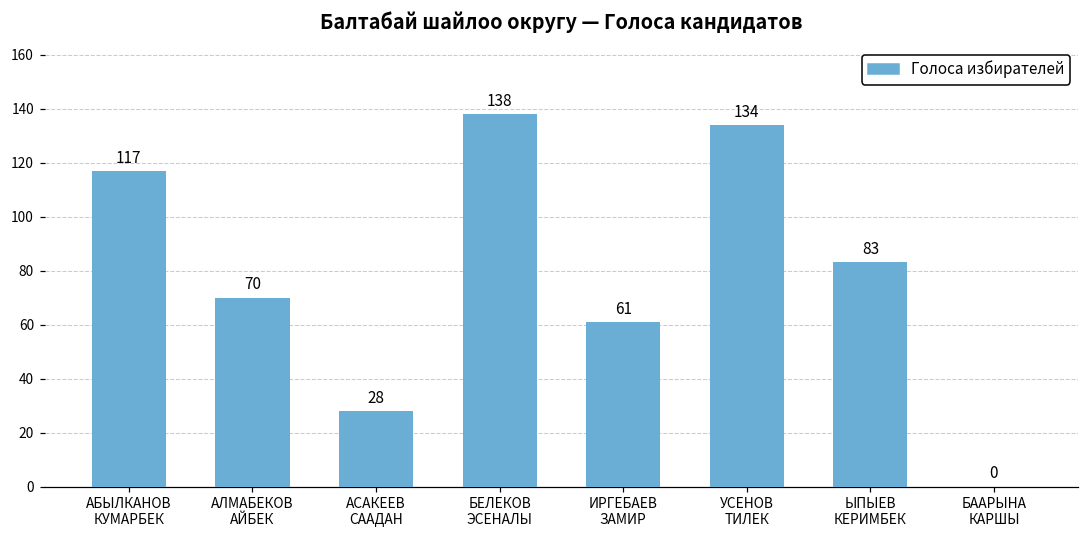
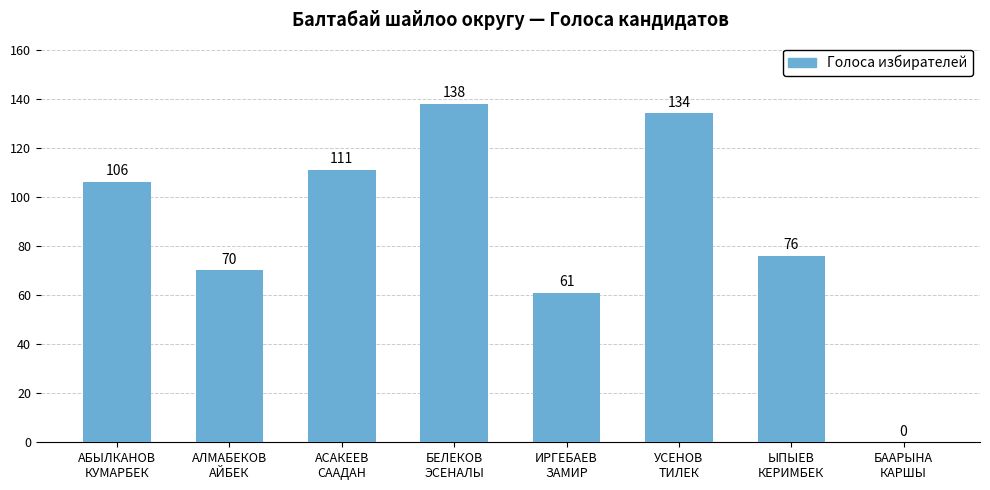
  {
-   "АБЫЛКАНОВ КУМАРБЕК": 117,
+   "АБЫЛКАНОВ КУМАРБЕК": 106,
    "АЛМАБЕКОВ АЙБЕК": 70,
-   "АСАКЕЕВ СААДАН": 28,
+   "АСАКЕЕВ СААДАН": 111,
    "БЕЛЕКОВ ЭСЕНАЛЫ": 138,
    "ИРГЕБАЕВ ЗАМИР": 61,
    "УСЕНОВ ТИЛЕК": 134,
-   "ЫПЫЕВ КЕРИМБЕК": 83,
+   "ЫПЫЕВ КЕРИМБЕК": 76,
    "БААРЫНА КАРШЫ": 0
  }
